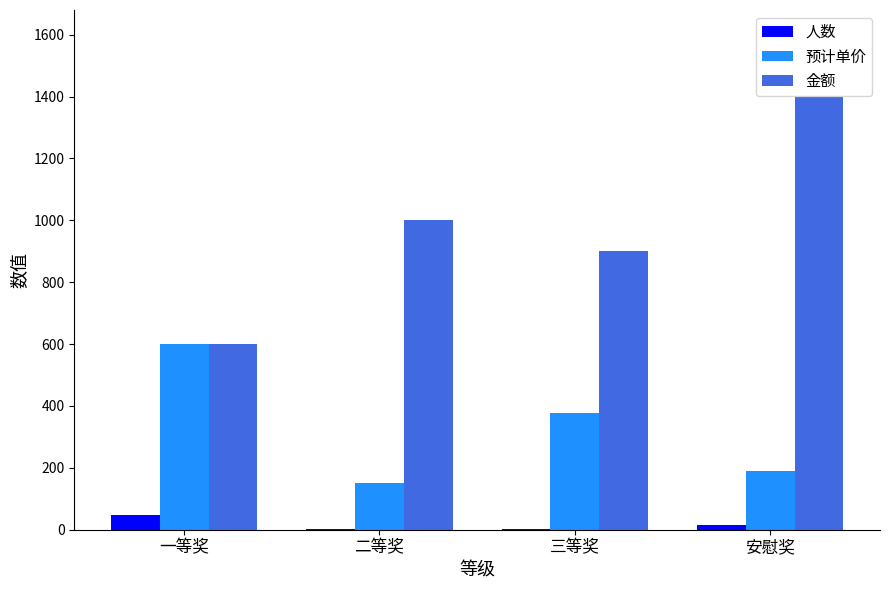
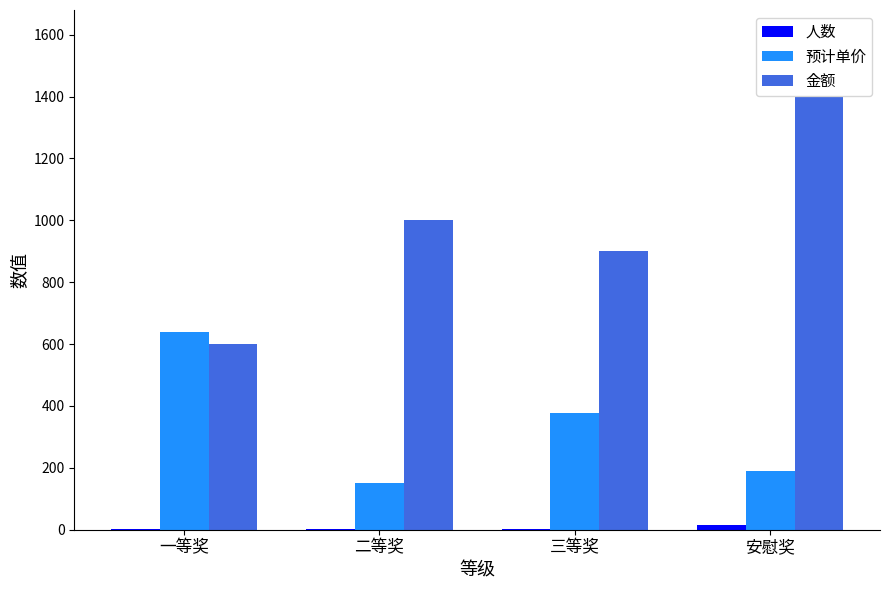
  {
    "人数": {
-     "一等奖": 50,
+     "一等奖": 0,
      "安慰奖": 10
    },
    "预计单价": {
-     "一等奖": 600,
+     "一等奖": 640,
      "二等奖": 150,
      "三等奖": 380,
      "安慰奖": 190
    },
    "金额": {
      "一等奖": 600,
      "二等奖": 1000,
      "三等奖": 900,
      "安慰奖": 1400
    }
  }
